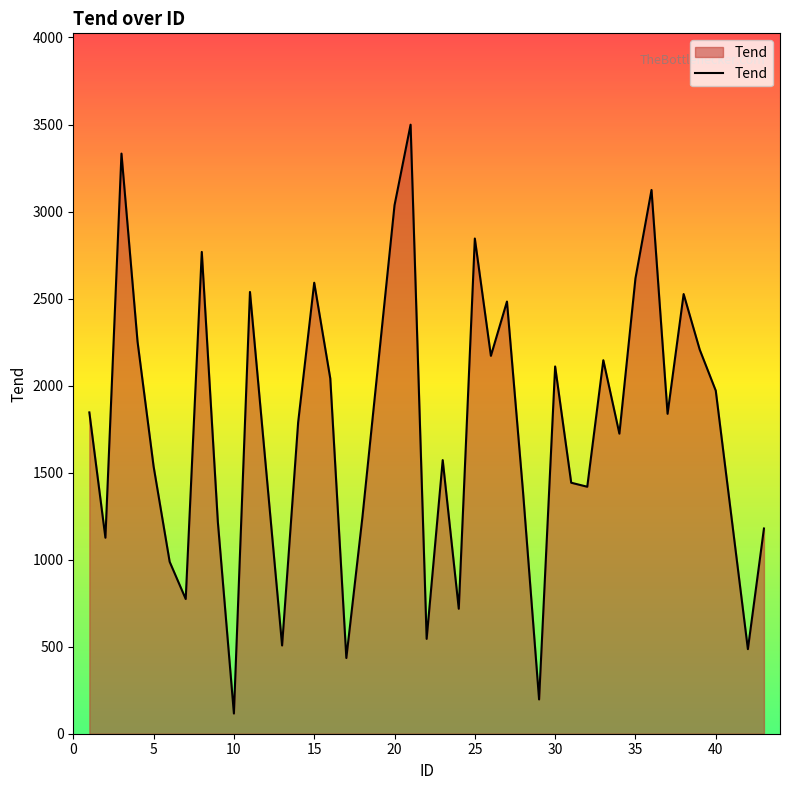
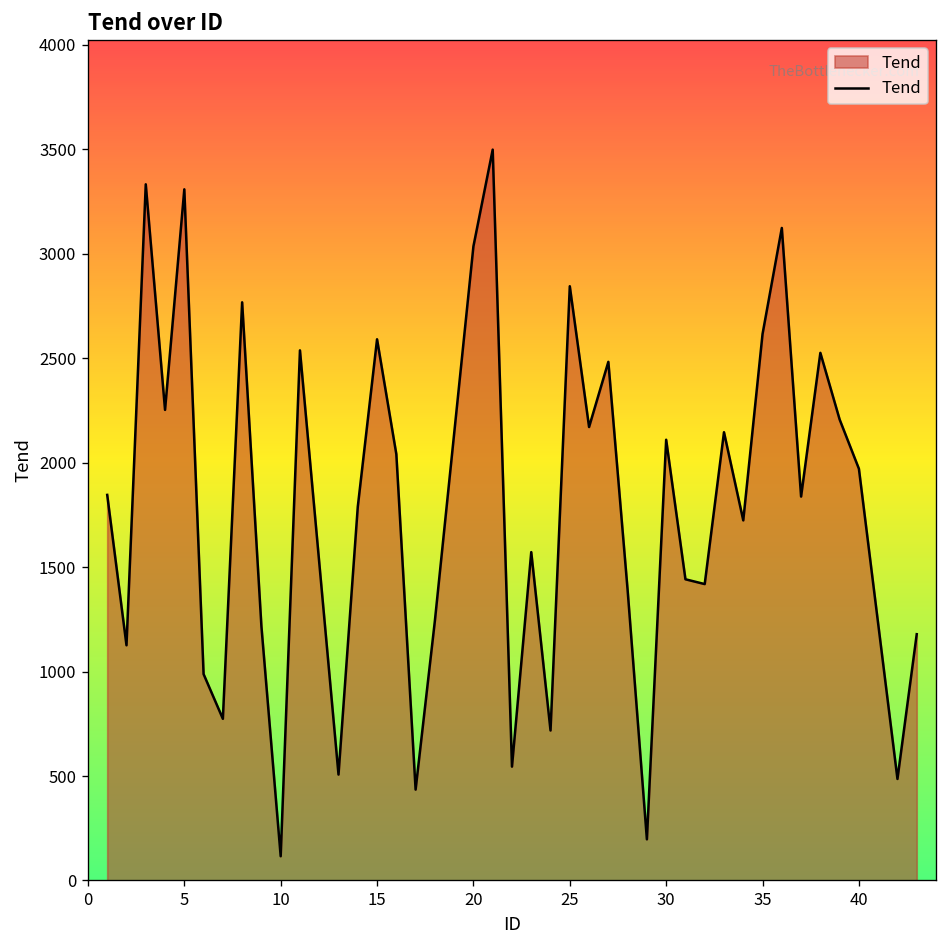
  {
-   "5": 1540,
+   "5": 3310,
    "10": 120,
    "15": 2590,
    "20": 3040,
    "25": 2850,
    "30": 2110,
    "35": 2620,
    "40": 1970
  }
